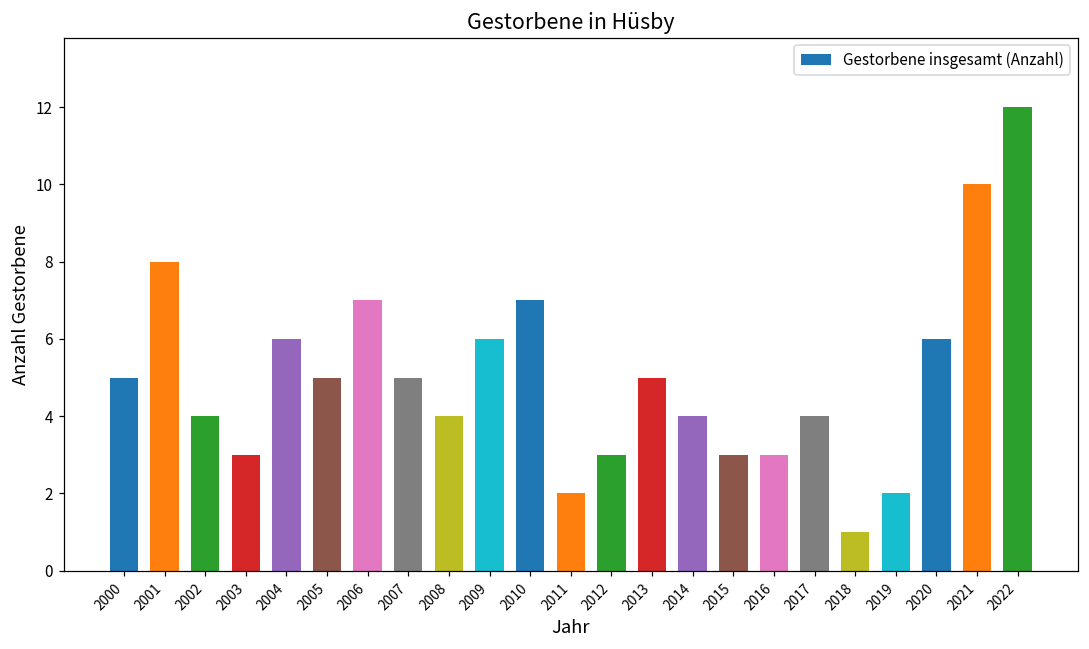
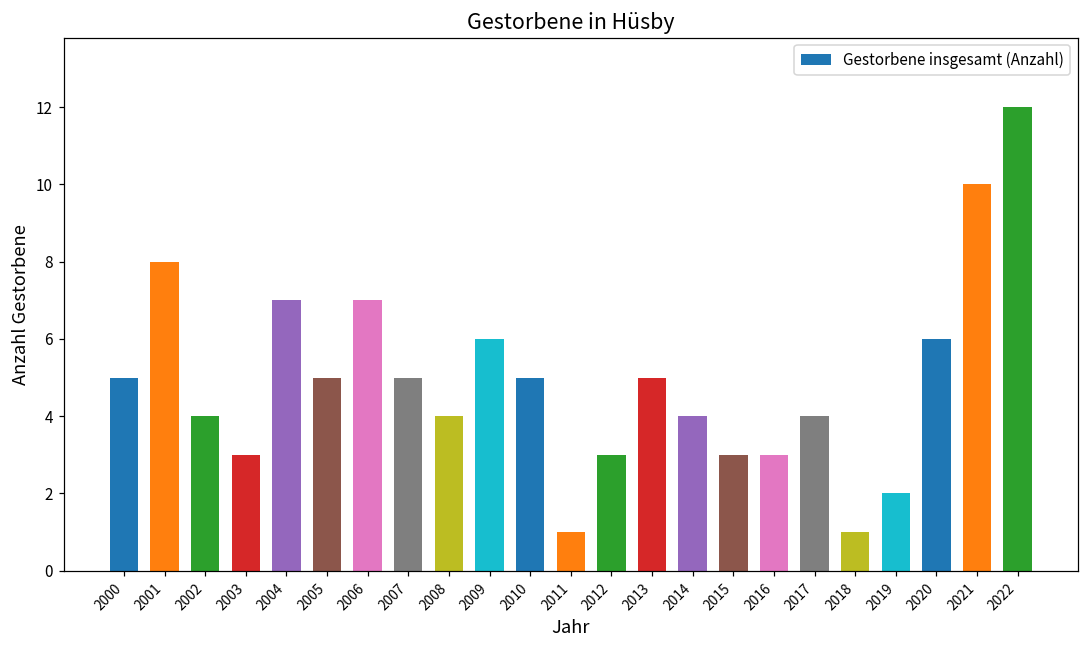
  {
    "2000": 5,
    "2001": 8,
    "2002": 4,
    "2003": 3,
-   "2004": 6,
+   "2004": 7,
    "2005": 5,
    "2006": 7,
    "2007": 5,
    "2008": 4,
    "2009": 6,
-   "2010": 7,
-   "2011": 2,
+   "2010": 5,
+   "2011": 1,
    "2012": 3,
    "2013": 5,
    "2014": 4,
    "2015": 3,
    "2016": 3,
    "2017": 4,
    "2018": 1,
    "2019": 2,
    "2020": 6,
    "2021": 10,
    "2022": 12
  }
